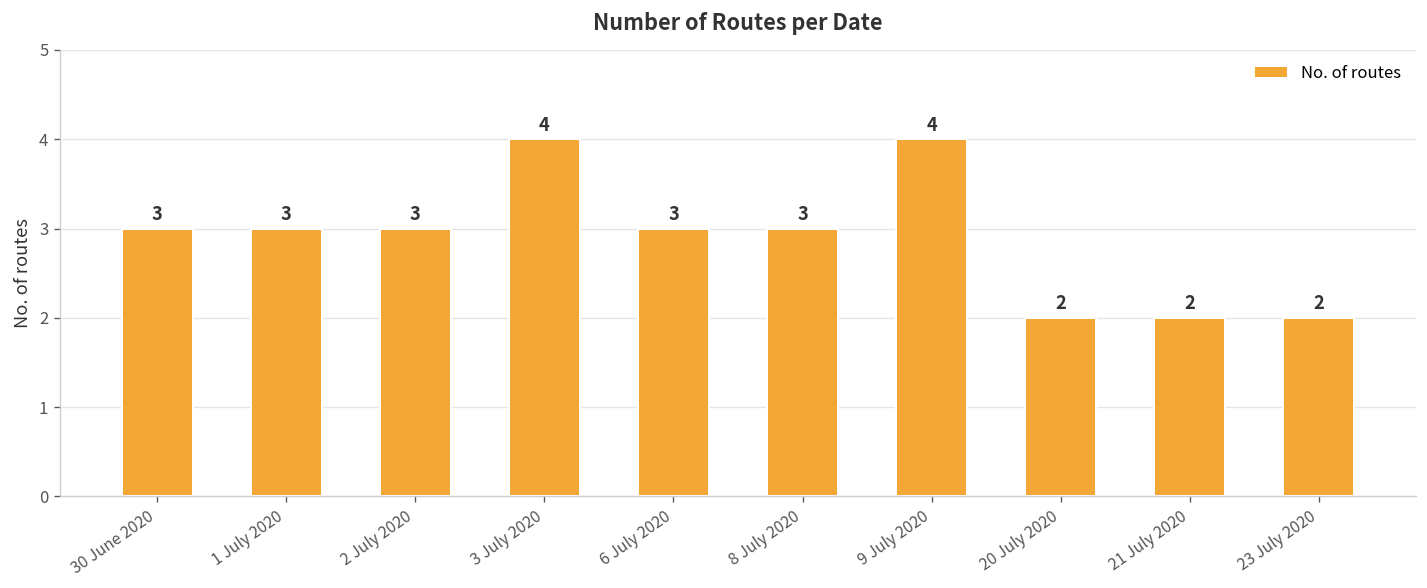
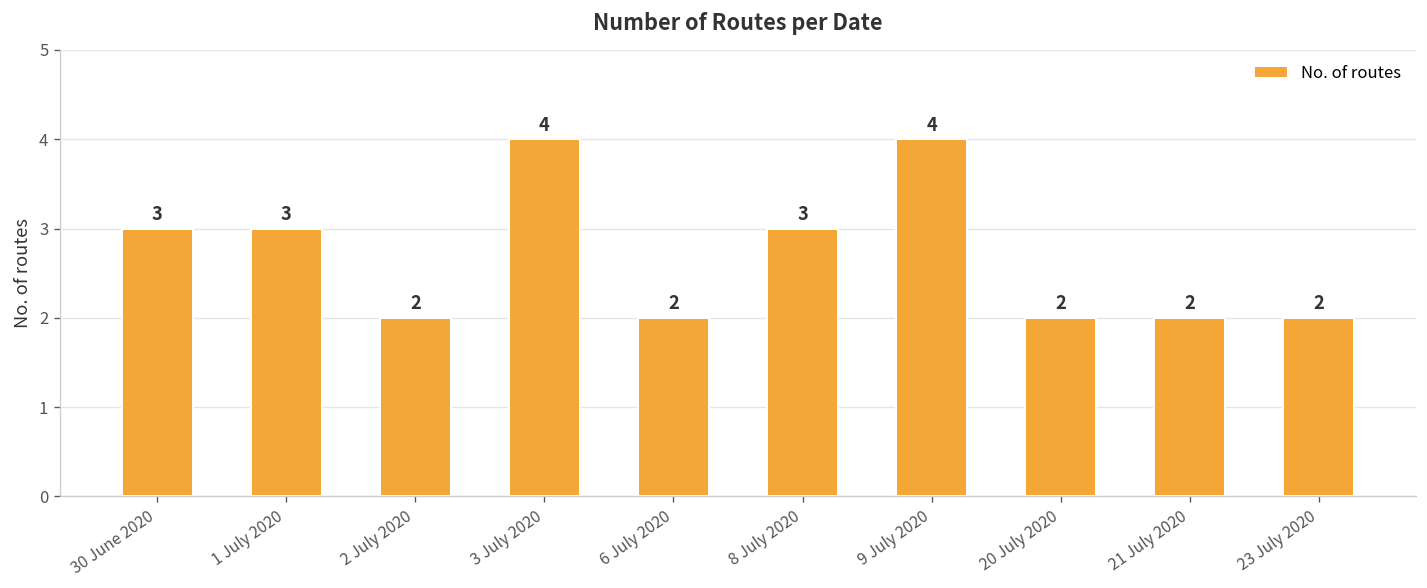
  {
    "30 June 2020": 3,
    "1 July 2020": 3,
-   "2 July 2020": 3,
+   "2 July 2020": 2,
    "3 July 2020": 4,
-   "6 July 2020": 3,
+   "6 July 2020": 2,
    "8 July 2020": 3,
    "9 July 2020": 4,
    "20 July 2020": 2,
    "21 July 2020": 2,
    "23 July 2020": 2
  }
